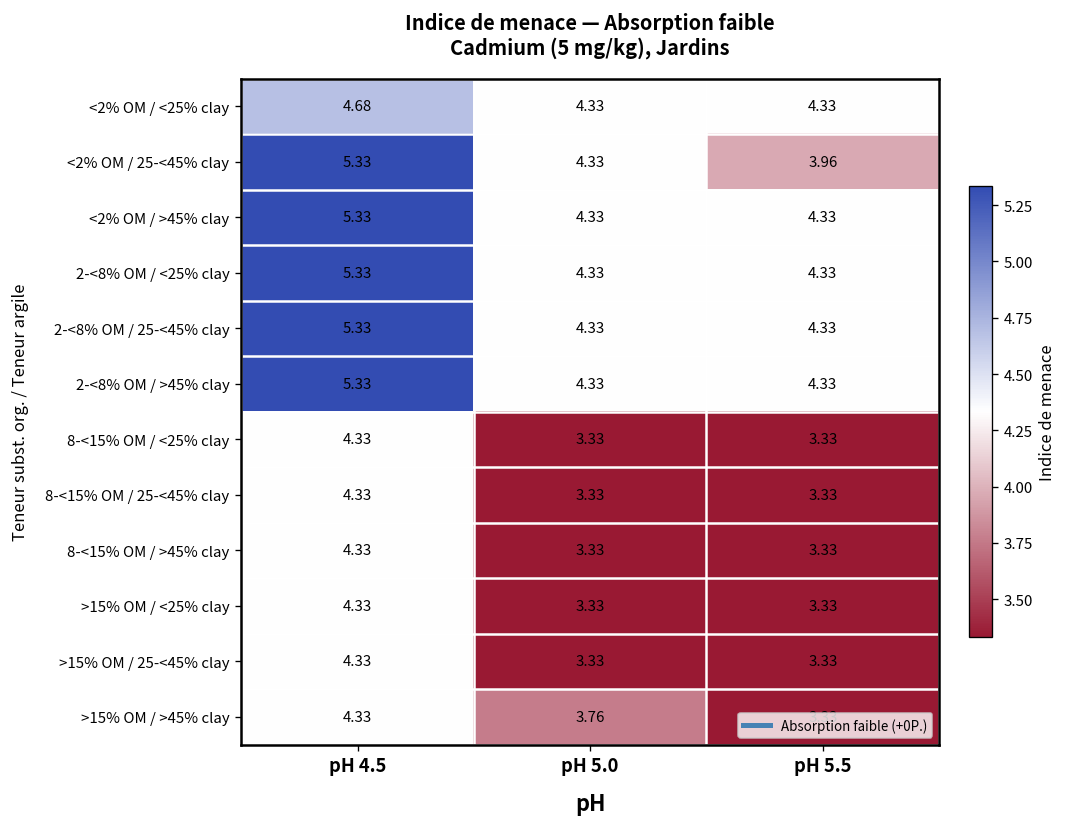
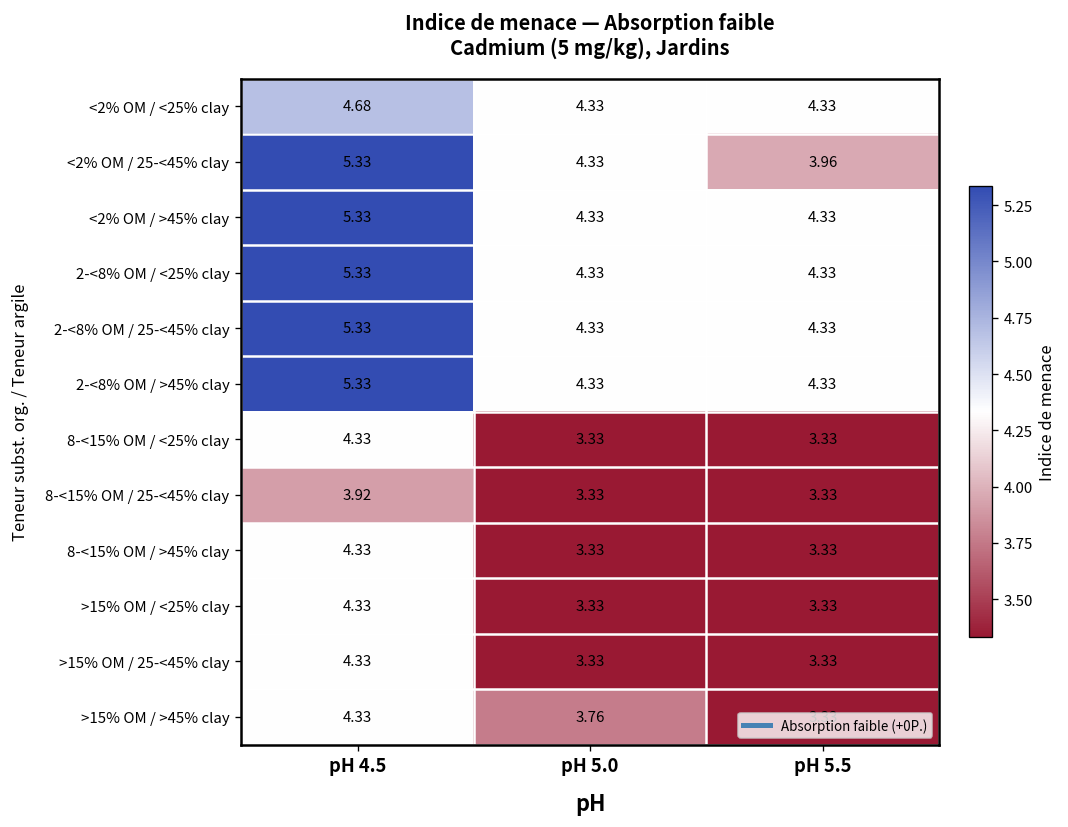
  {
    "<2% OM / <25% clay": {
      "pH 4.5": 4.68,
      "pH 5.0": 4.33,
      "pH 5.5": 4.33
    },
    "<2% OM / 25-<45% clay": {
      "pH 4.5": 5.33,
      "pH 5.0": 4.33,
      "pH 5.5": 3.96
    },
    "<2% OM / >45% clay": {
      "pH 4.5": 5.33,
      "pH 5.0": 4.33,
      "pH 5.5": 4.33
    },
    "2-<8% OM / <25% clay": {
      "pH 4.5": 5.33,
      "pH 5.0": 4.33,
      "pH 5.5": 4.33
    },
    "2-<8% OM / 25-<45% clay": {
      "pH 4.5": 5.33,
      "pH 5.0": 4.33,
      "pH 5.5": 4.33
    },
    "2-<8% OM / >45% clay": {
      "pH 4.5": 5.33,
      "pH 5.0": 4.33,
      "pH 5.5": 4.33
    },
    "8-<15% OM / <25% clay": {
      "pH 4.5": 4.33,
      "pH 5.0": 3.33,
      "pH 5.5": 3.33
    },
    "8-<15% OM / 25-<45% clay": {
-     "pH 4.5": 4.33,
+     "pH 4.5": 3.92,
      "pH 5.0": 3.33,
      "pH 5.5": 3.33
    },
    "8-<15% OM / >45% clay": {
      "pH 4.5": 4.33,
      "pH 5.0": 3.33,
      "pH 5.5": 3.33
    },
    ">15% OM / <25% clay": {
      "pH 4.5": 4.33,
      "pH 5.0": 3.33,
      "pH 5.5": 3.33
    },
    ">15% OM / 25-<45% clay": {
      "pH 4.5": 4.33,
      "pH 5.0": 3.33,
      "pH 5.5": 3.33
    },
    ">15% OM / >45% clay": {
      "pH 4.5": 4.33,
      "pH 5.0": 3.76
    }
  }
